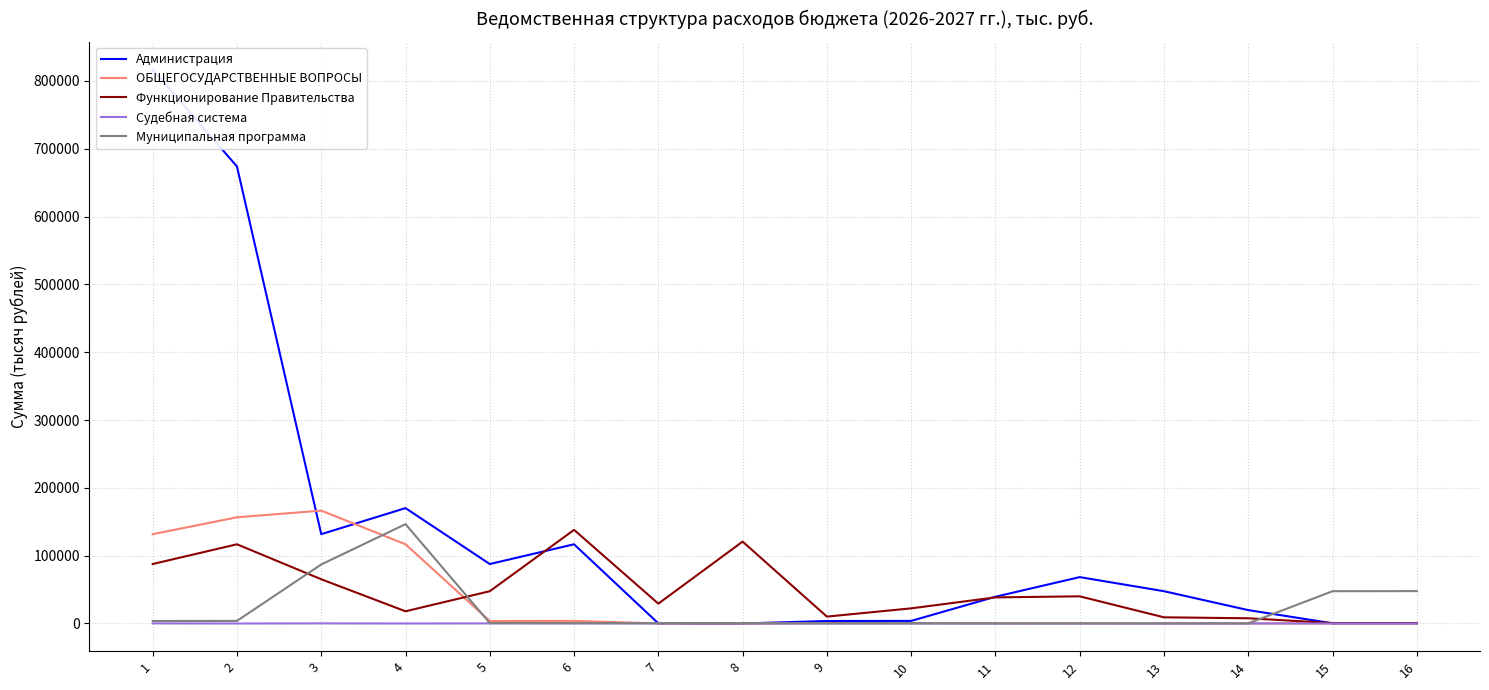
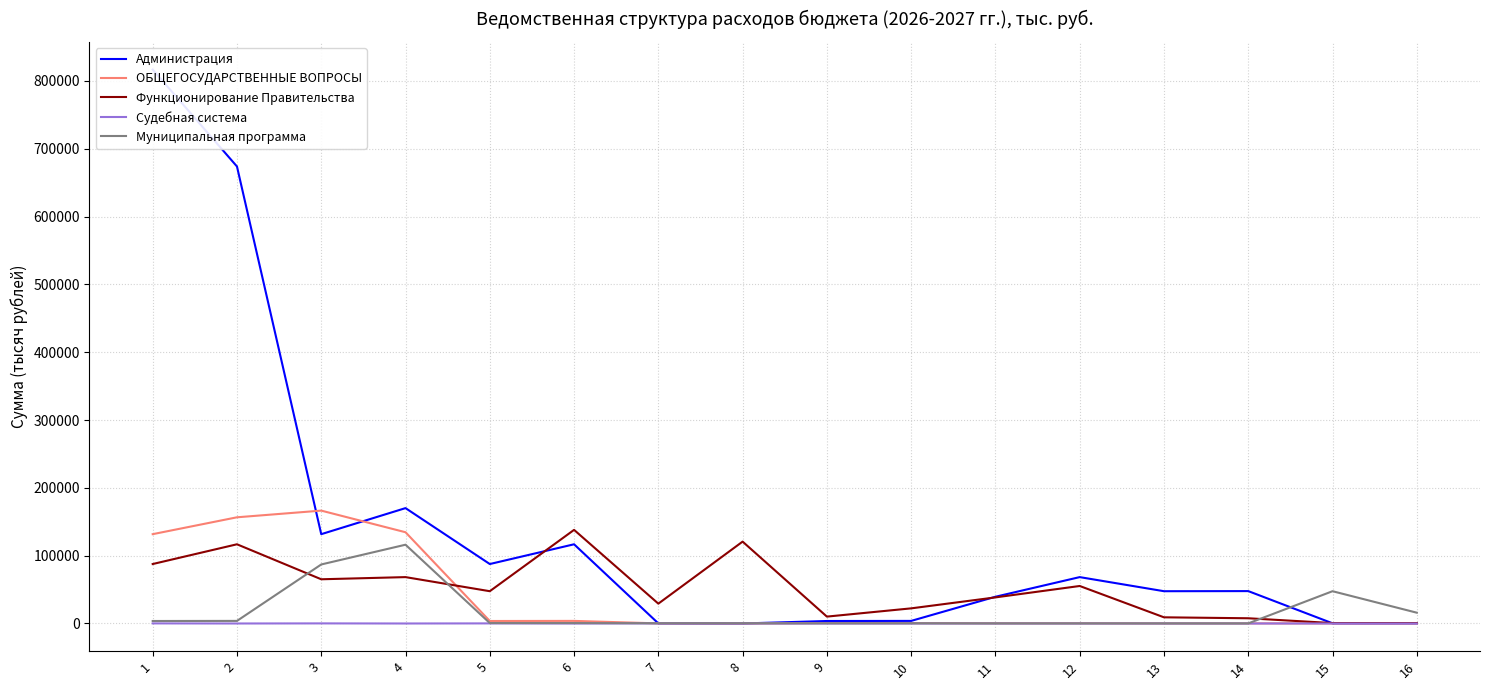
  {
    "Администрация": {
      "2": 670000,
      "3": 130000,
      "4": 170000,
      "5": 90000,
      "6": 120000,
      "12": 70000,
      "13": 50000,
-     "14": 20000
+     "14": 50000
    },
    "ОБЩЕГОСУДАРСТВЕННЫЕ ВОПРОСЫ": {
      "1": 130000,
      "2": 160000,
      "3": 170000,
-     "4": 120000
+     "4": 130000
    },
    "Функционирование Правительства": {
      "1": 90000,
      "2": 120000,
      "3": 70000,
-     "4": 20000,
+     "4": 70000,
      "5": 50000,
      "6": 140000,
      "7": 30000,
      "8": 120000,
      "9": 10000,
      "10": 20000,
-     "12": 40000,
+     "12": 60000,
      "13": 10000,
      "14": 10000
    },
    "Судебная система": {
      "2": 0,
      "3": 0,
      "4": 0
    },
    "Муниципальная программа": {
      "2": 0,
      "3": 90000,
-     "4": 150000,
+     "4": 120000,
      "15": 50000,
-     "16": 50000
+     "16": 20000
    }
  }
